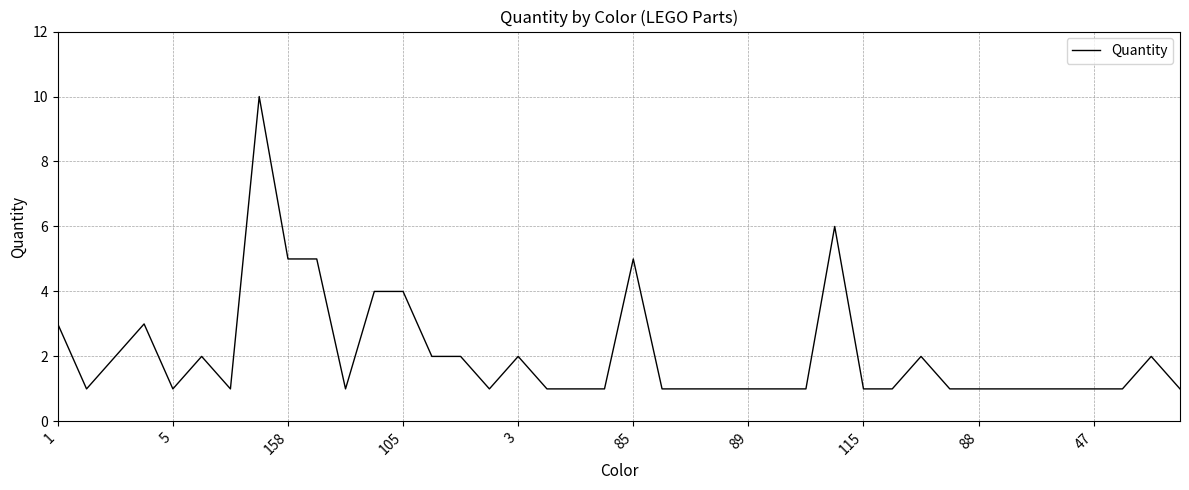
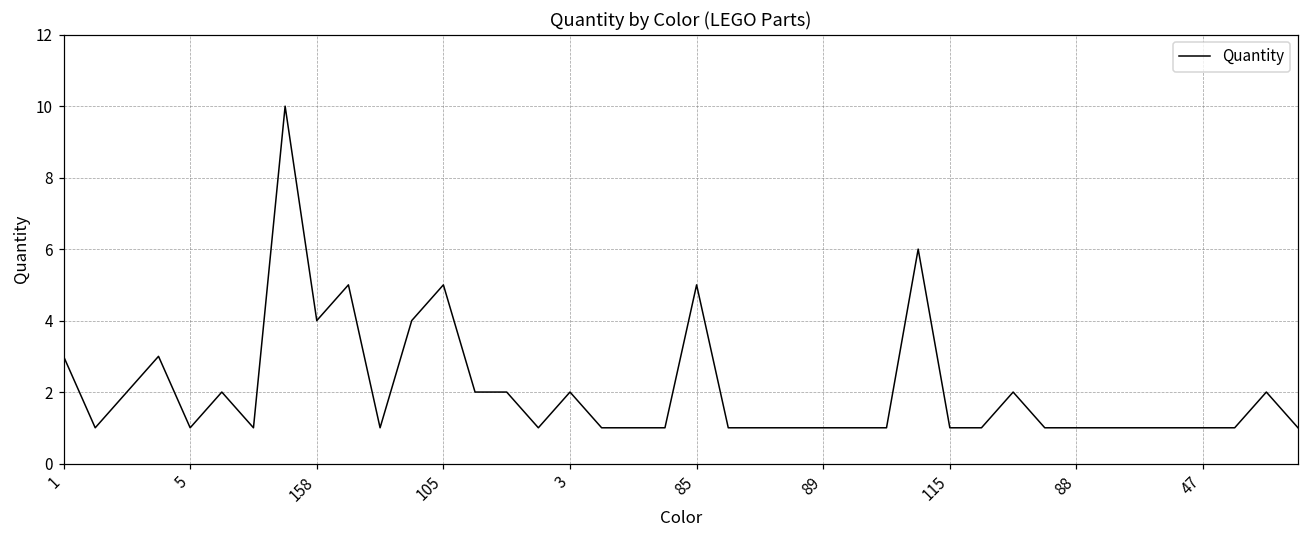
  {
-   "158": 5,
-   "105": 4,
+   "158": 4,
+   "105": 5,
    "85": 5,
    "89": 1,
    "115": 1,
    "88": 1,
    "47": 1
  }
